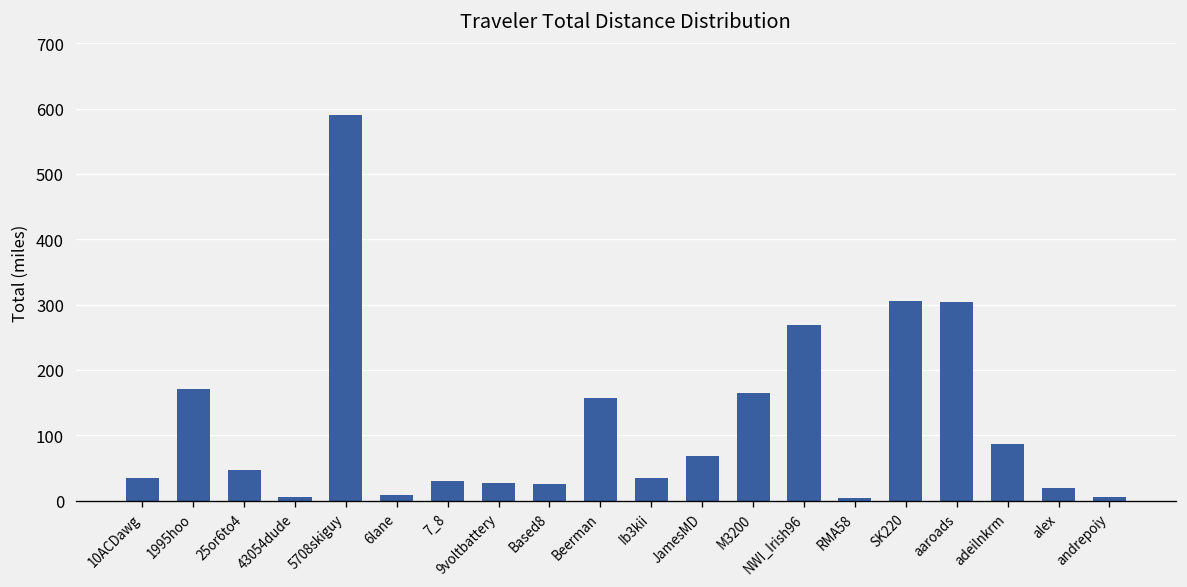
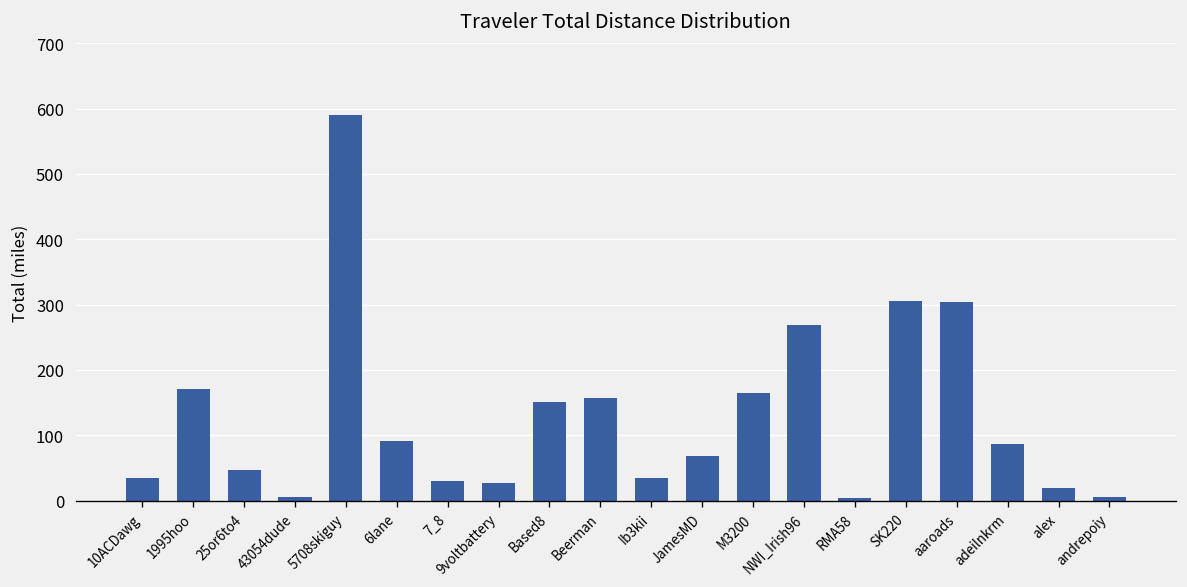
  {
    "10ACDawg": 30,
    "1995hoo": 170,
    "25or6to4": 50,
    "43054dude": 10,
    "5708skiguy": 590,
-   "6lane": 10,
+   "6lane": 90,
    "7_8": 30,
    "9voltbattery": 30,
-   "Based8": 30,
+   "Based8": 150,
    "Beerman": 160,
    "Ib3kii": 30,
    "JamesMD": 70,
    "M3200": 160,
    "NWI_Irish96": 270,
    "SK220": 310,
    "aaroads": 300,
    "adeilnkrm": 90,
    "alex": 20,
    "andrepoiy": 10
  }
